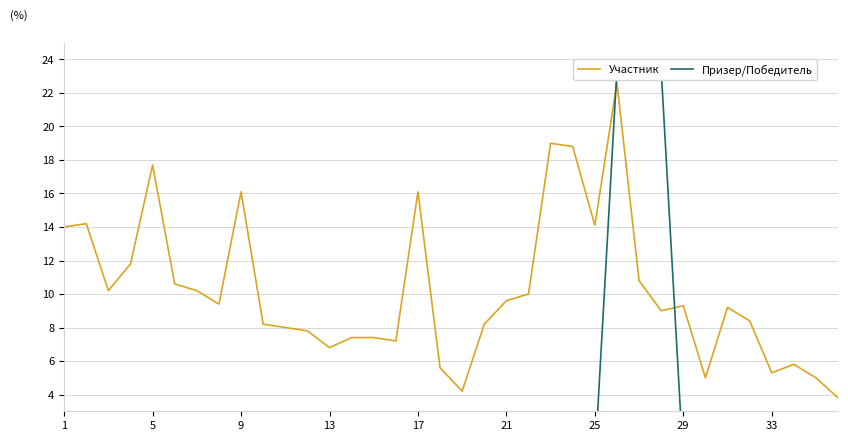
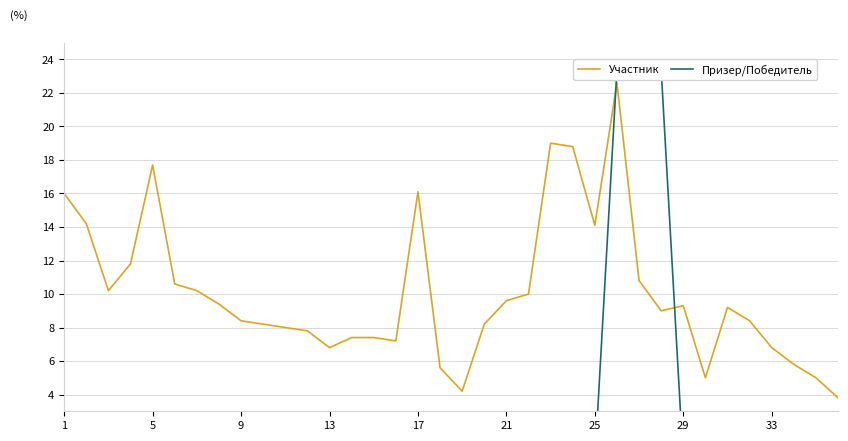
  {
    "Участник": {
-     "1": 14,
+     "1": 16,
      "5": 17.7,
-     "9": 16.1,
+     "9": 8.4,
      "13": 6.8,
      "17": 16.1,
      "21": 9.6,
      "25": 14.1,
      "29": 9.3,
-     "33": 5.3
+     "33": 6.8
    }
  }
